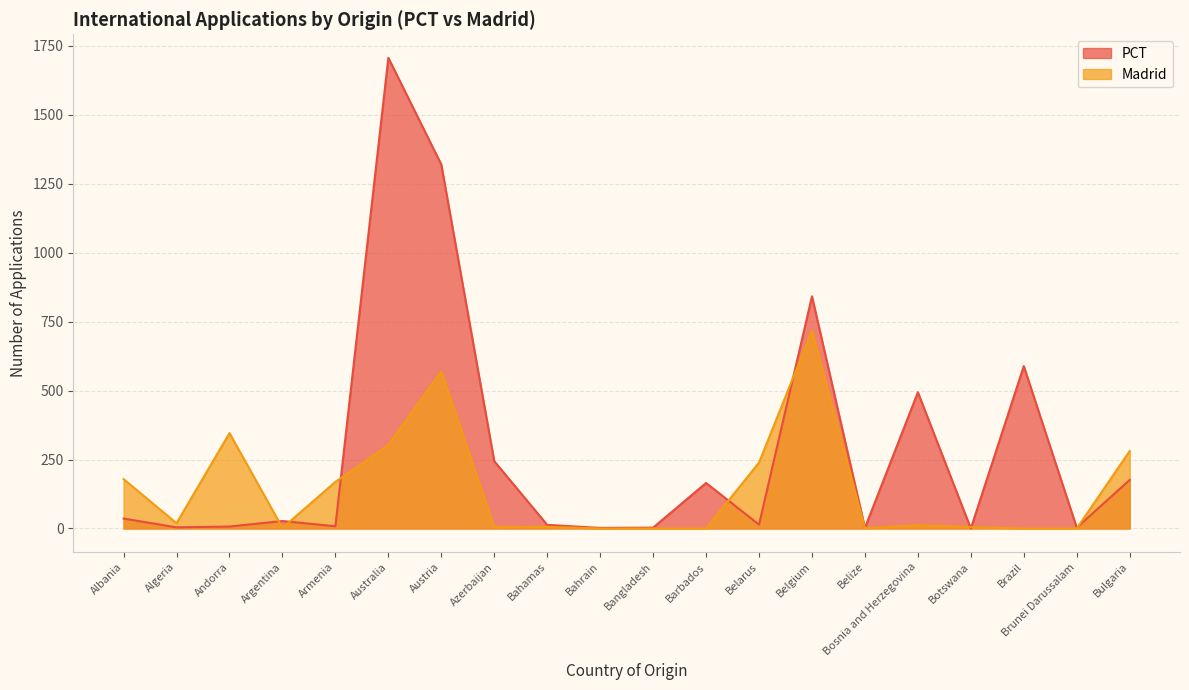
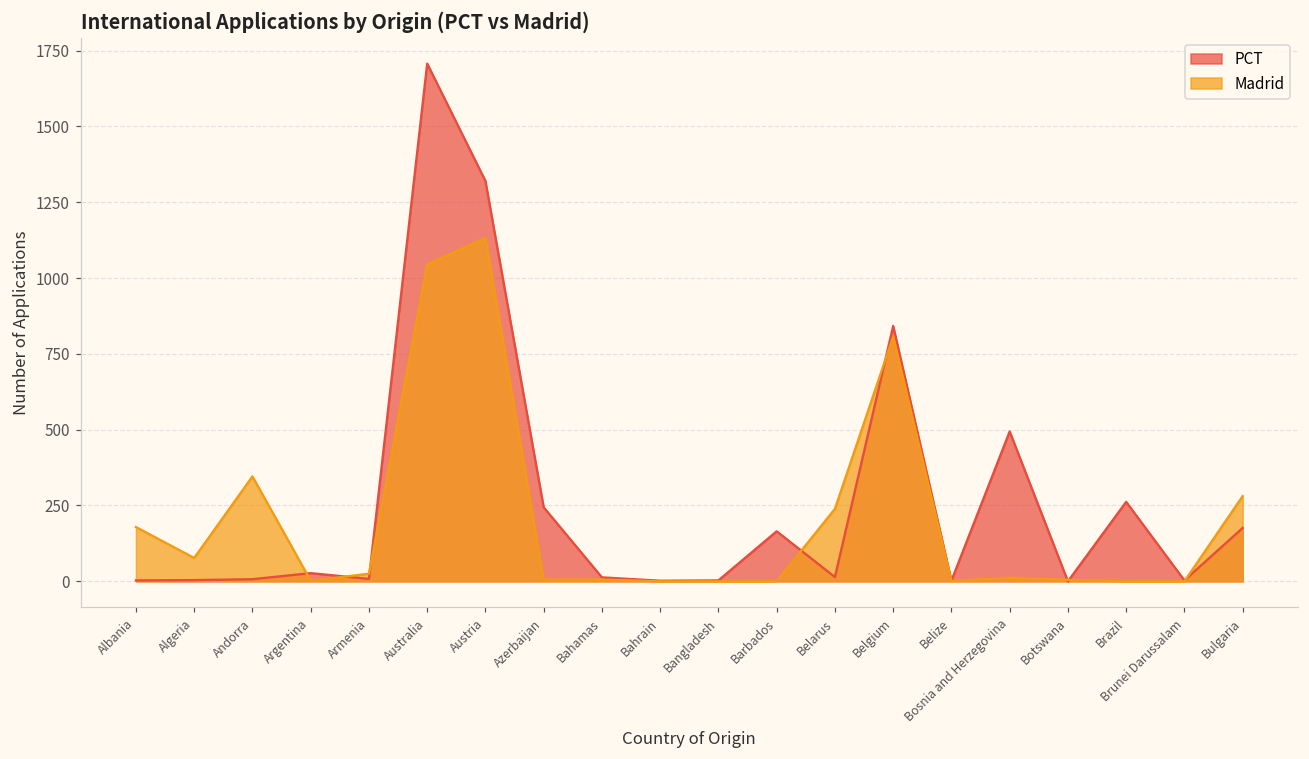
  {
    "PCT": {
-     "Albania": 40,
+     "Albania": 0,
      "Algeria": 0,
      "Andorra": 10,
      "Argentina": 30,
      "Armenia": 10,
      "Australia": 1710,
      "Austria": 1320,
      "Azerbaijan": 240,
      "Barbados": 170,
      "Belarus": 10,
      "Belgium": 840,
      "Bosnia and Herzegovina": 490,
-     "Brazil": 590,
+     "Brazil": 260,
      "Bulgaria": 180
    },
    "Madrid": {
      "Albania": 180,
-     "Algeria": 20,
+     "Algeria": 80,
      "Andorra": 350,
      "Argentina": 0,
-     "Armenia": 170,
-     "Australia": 300,
-     "Austria": 570,
+     "Armenia": 30,
+     "Australia": 1050,
+     "Austria": 1130,
      "Azerbaijan": 10,
      "Barbados": 0,
      "Belarus": 240,
-     "Belgium": 720,
+     "Belgium": 810,
      "Bosnia and Herzegovina": 10,
      "Brazil": 0,
      "Bulgaria": 280
    }
  }
